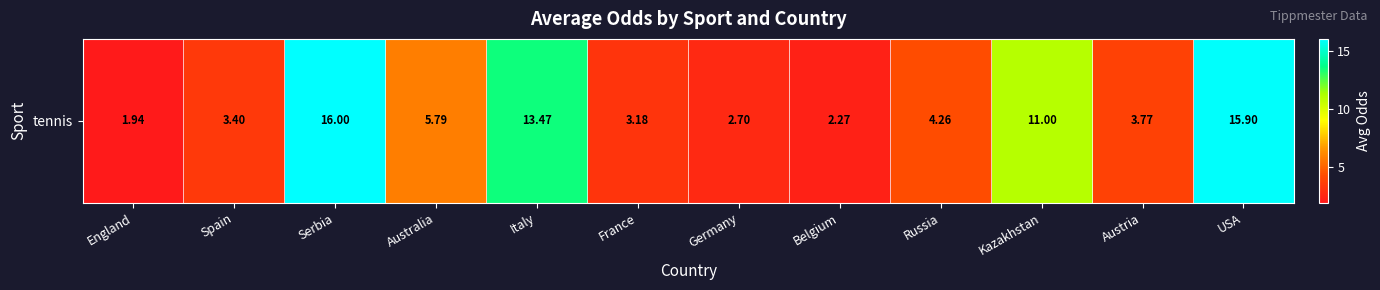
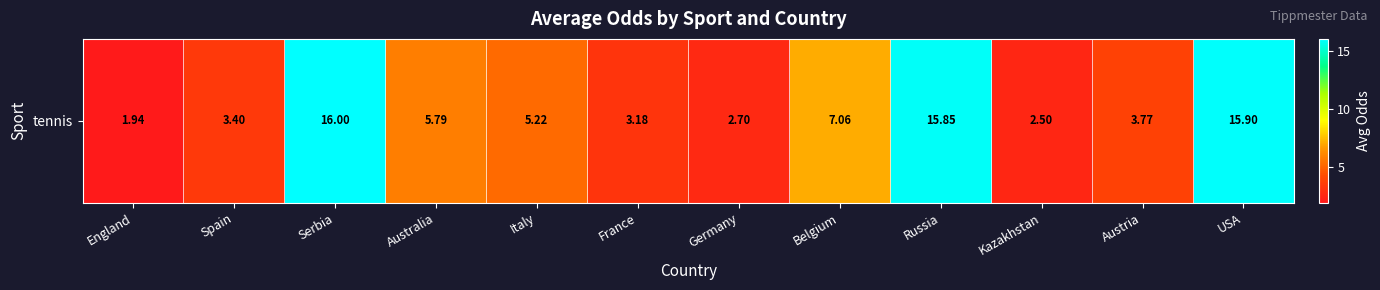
  {
    "tennis": {
      "England": 1.94,
      "Spain": 3.40,
      "Serbia": 16.00,
      "Australia": 5.79,
-     "Italy": 13.47,
+     "Italy": 5.22,
      "France": 3.18,
      "Germany": 2.70,
-     "Belgium": 2.27,
-     "Russia": 4.26,
-     "Kazakhstan": 11.00,
+     "Belgium": 7.06,
+     "Russia": 15.85,
+     "Kazakhstan": 2.50,
      "Austria": 3.77,
      "USA": 15.90
    }
  }
